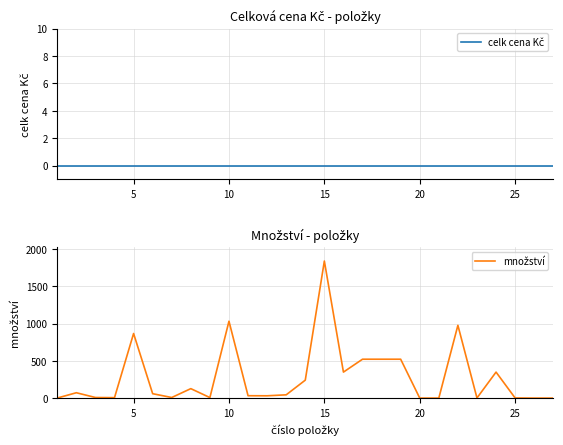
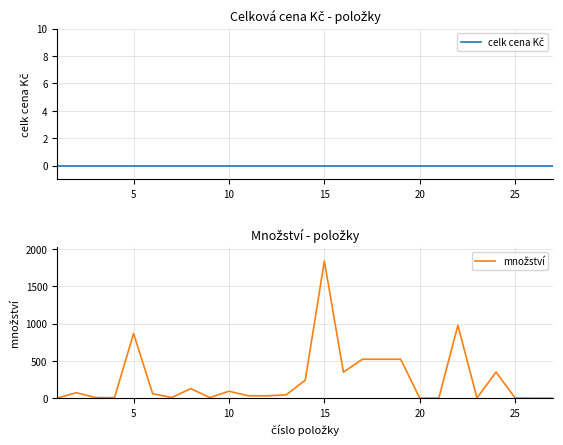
  {
    "Celková cena Kč - položky": {
      "5": 0.0,
      "10": 0.0,
      "15": 0.0,
      "20": 0.0,
      "25": 0.0
    },
    "Množství - položky": {
      "5": 900,
-     "10": 1000,
+     "10": 100,
      "15": 1800,
      "20": 0,
      "25": 0
    }
  }
